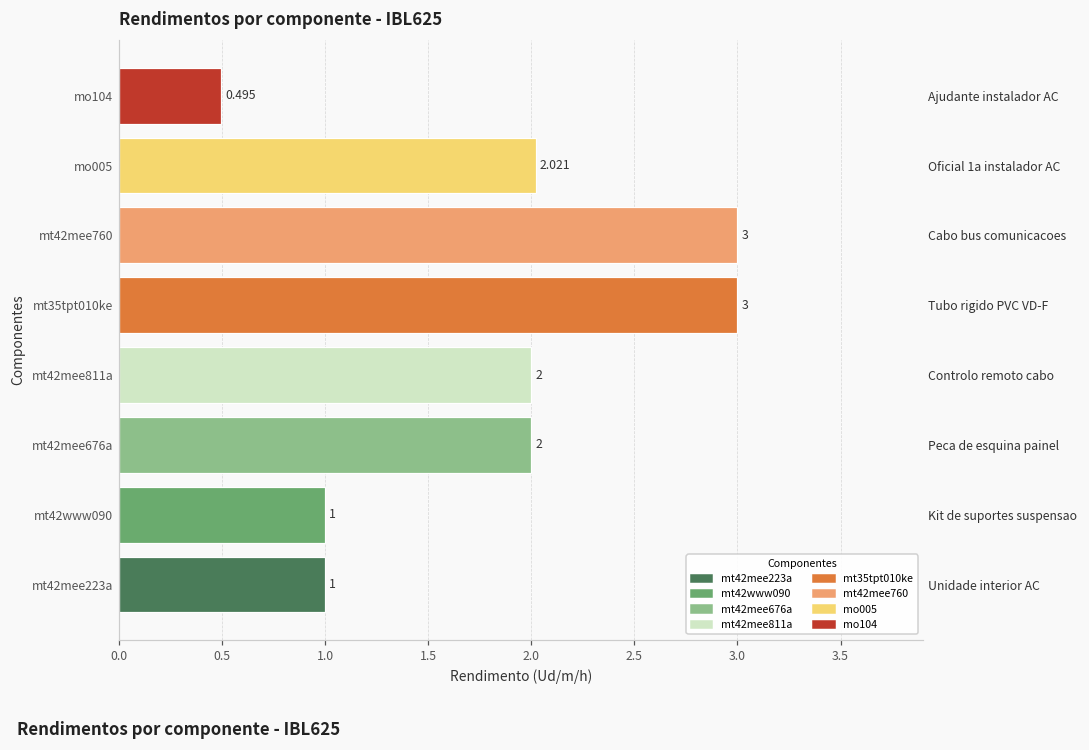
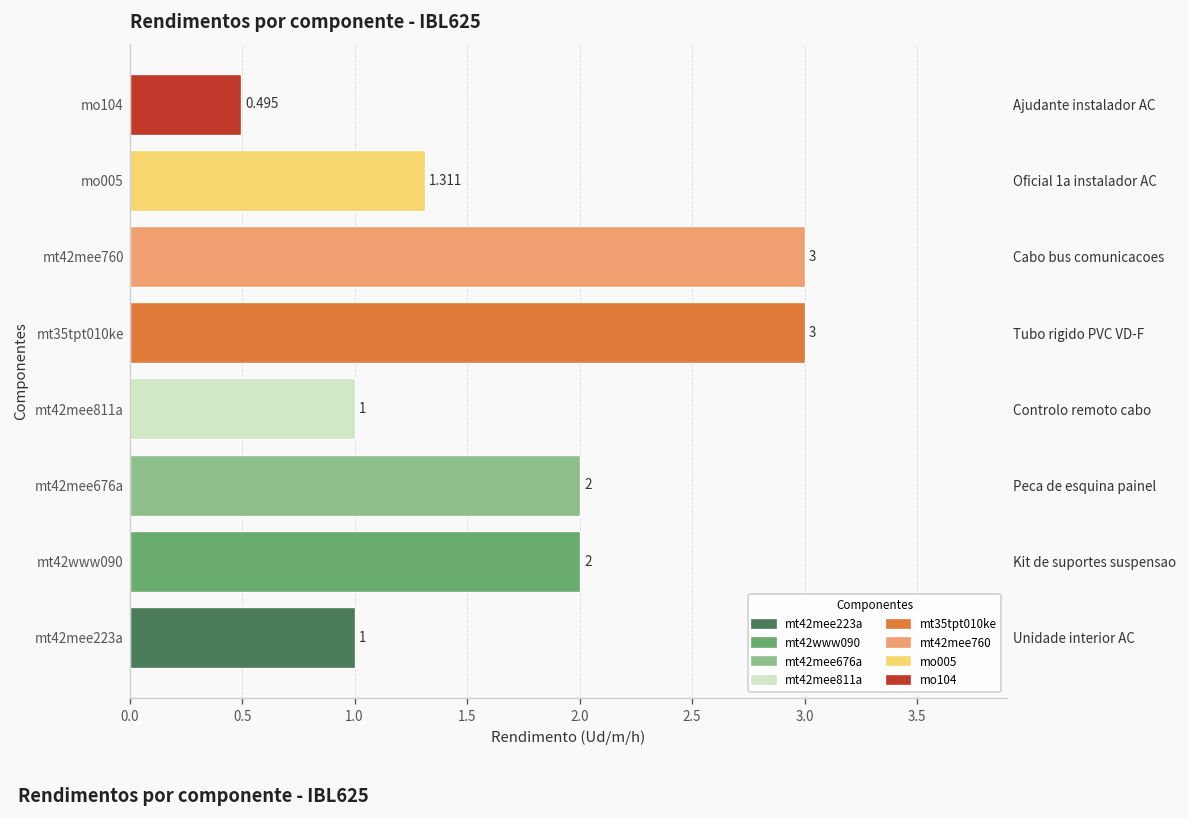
  {
    "mo104": 0.495,
-   "mo005": 2.021,
+   "mo005": 1.311,
    "mt42mee760": 3,
    "mt35tpt010ke": 3,
-   "mt42mee811a": 2,
+   "mt42mee811a": 1,
    "mt42mee676a": 2,
-   "mt42www090": 1,
+   "mt42www090": 2,
    "mt42mee223a": 1
  }
